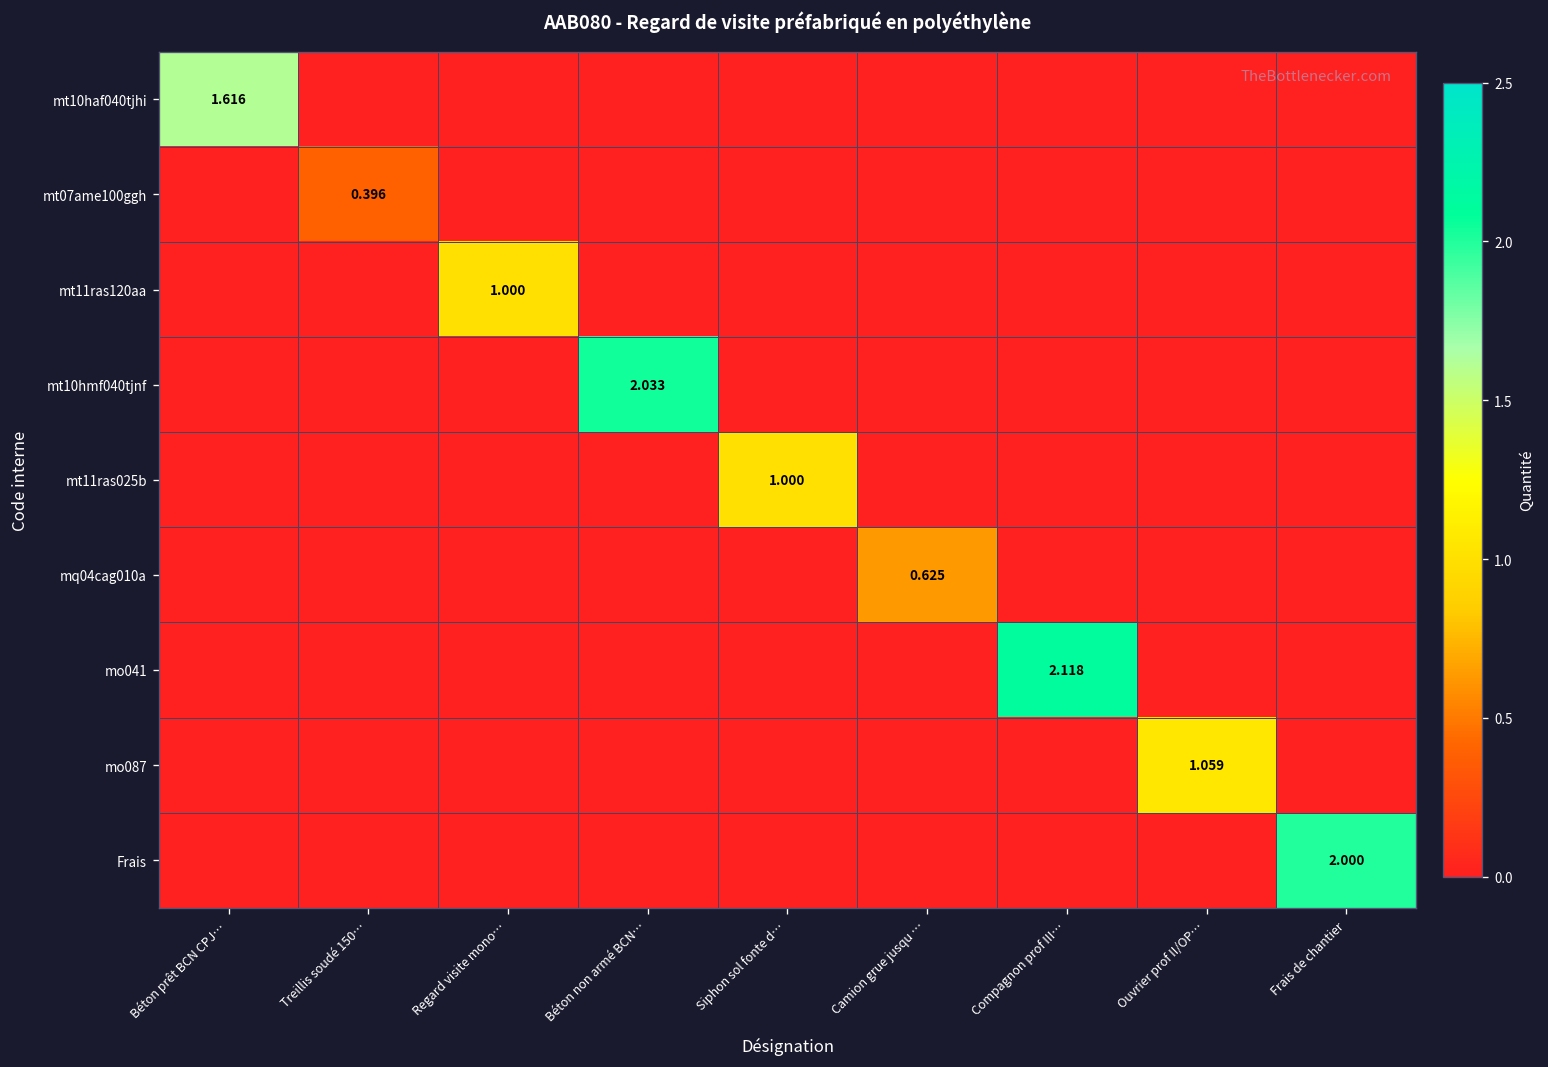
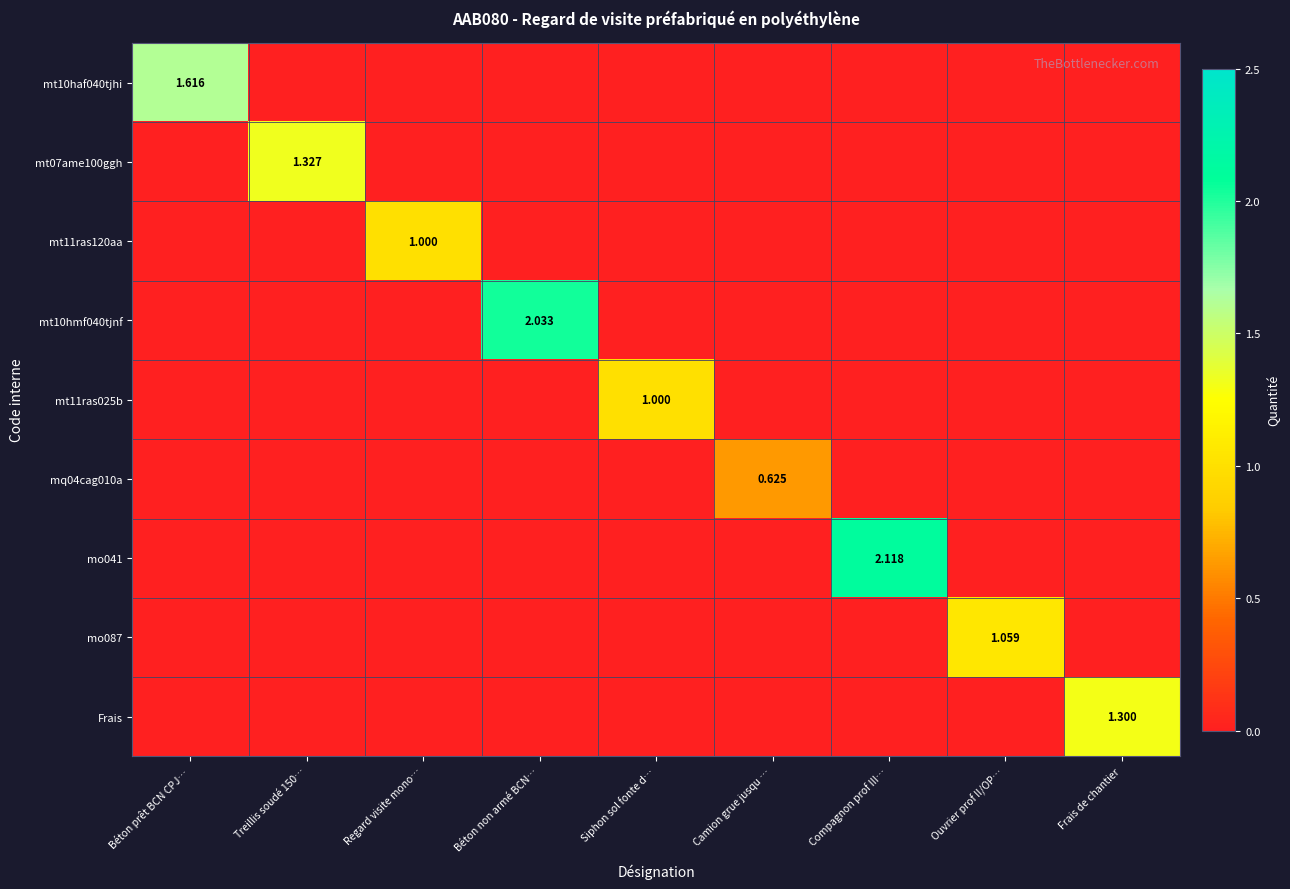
  {
    "mt10haf040tjhi": {
      "Béton prêt BCN CPJ…": 1.616
    },
    "mt07ame100ggh": {
-     "Treillis soudé 150…": 0.396
+     "Treillis soudé 150…": 1.327
    },
    "mt11ras120aa": {
      "Regard visite mono…": 1.000
    },
    "mt10hmf040tjnf": {
      "Béton non armé BCN…": 2.033
    },
    "mt11ras025b": {
      "Siphon sol fonte d…": 1.000
    },
    "mq04cag010a": {
      "Camion grue jusqu …": 0.625
    },
    "mo041": {
      "Compagnon prof III…": 2.118
    },
    "mo087": {
      "Ouvrier prof II/OP…": 1.059
    },
    "Frais": {
-     "Frais de chantier": 2.000
+     "Frais de chantier": 1.300
    }
  }
